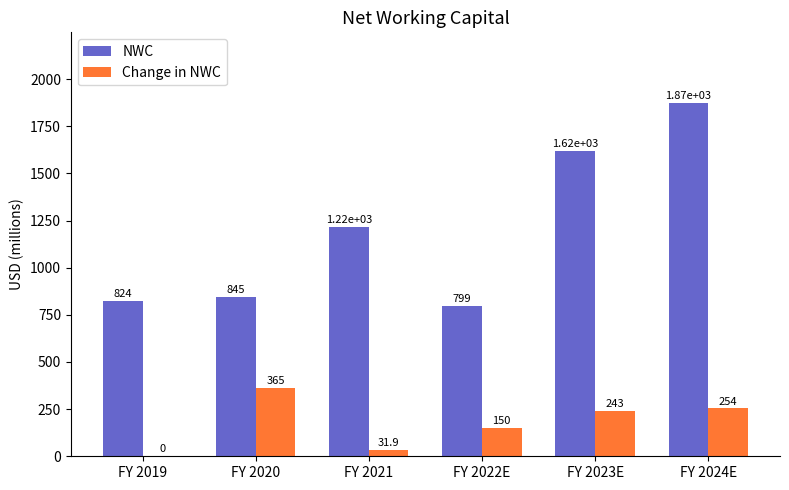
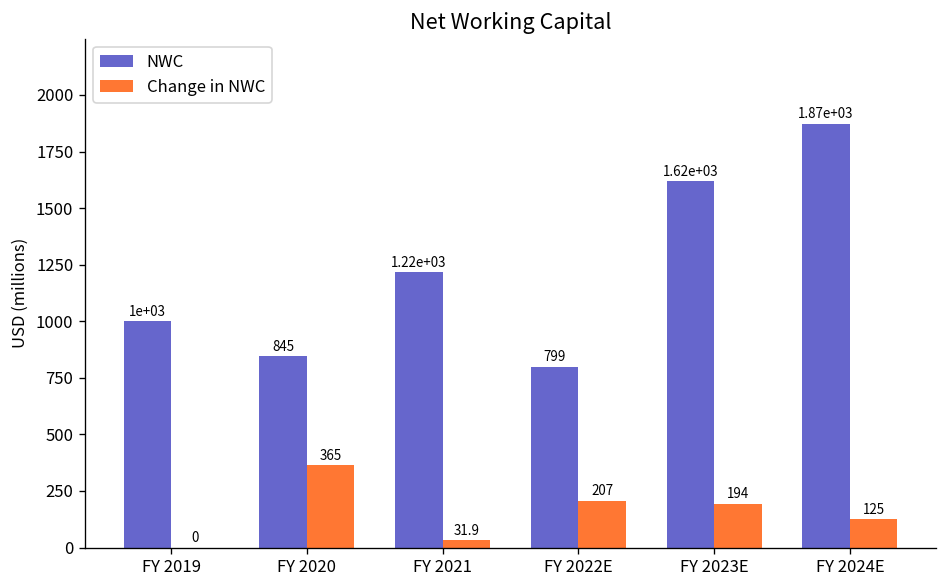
  {
    "NWC": {
-     "FY 2019": "824",
+     "FY 2019": "1e+03",
      "FY 2020": "845",
      "FY 2022E": "799",
      "FY 2023E": "1.62e+03"
    },
    "Change in NWC": {
      "FY 2019": "0",
      "FY 2020": "365",
      "FY 2021": "31.9",
-     "FY 2022E": "150",
-     "FY 2023E": "243",
-     "FY 2024E": "254"
+     "FY 2022E": "207",
+     "FY 2023E": "194",
+     "FY 2024E": "125"
    }
  }
